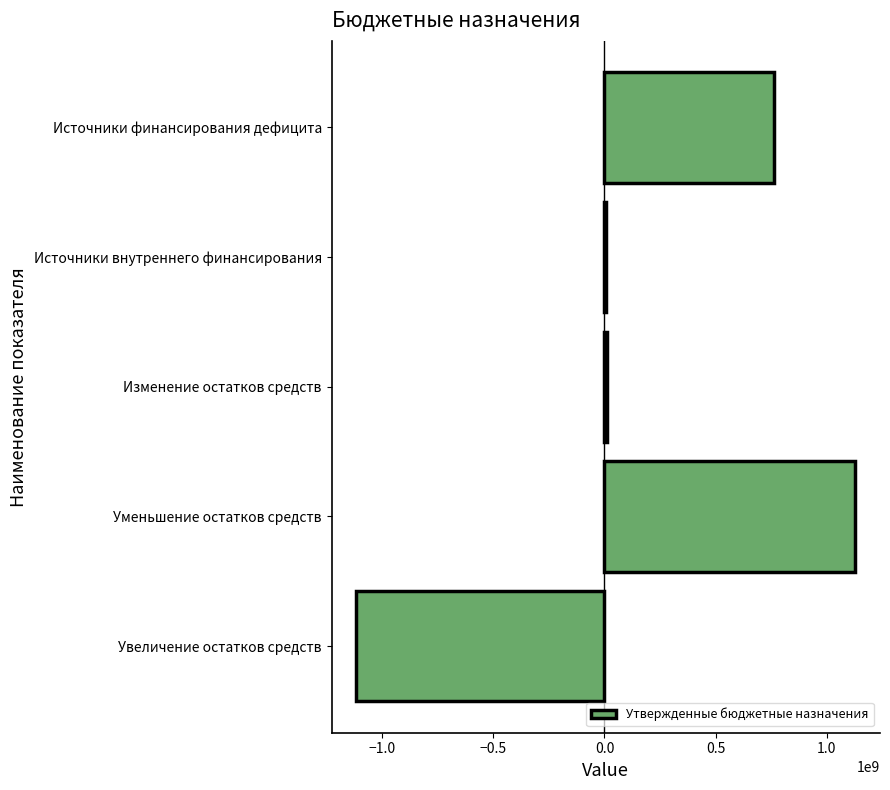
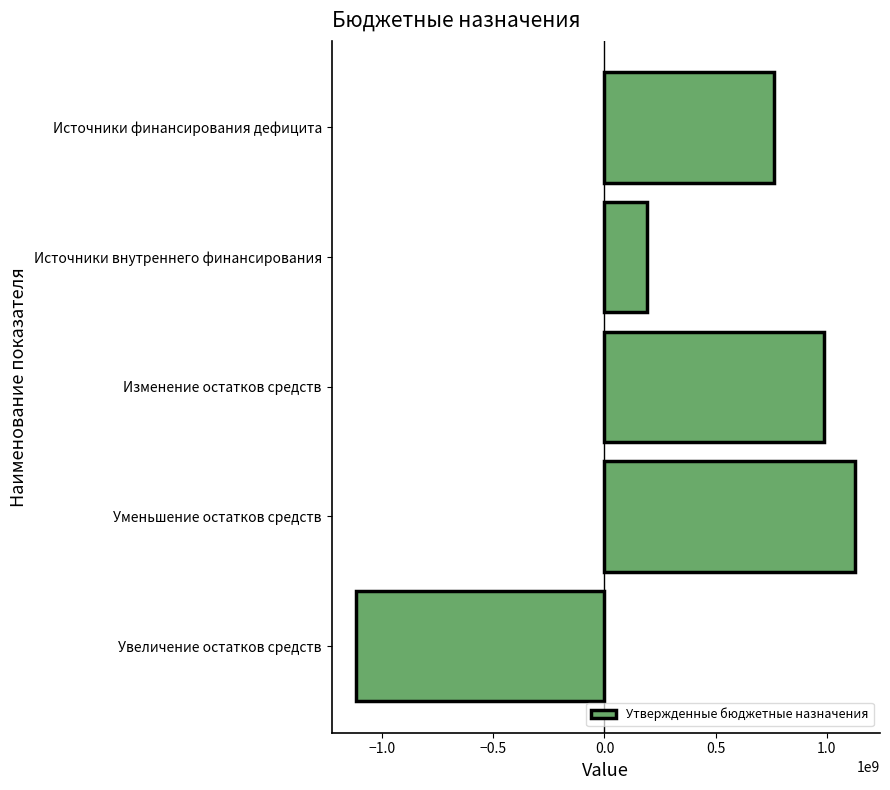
  {
    "Источники финансирования дефицита": 760000000,
-   "Источники внутреннего финансирования": 10000000,
-   "Изменение остатков средств": 10000000,
+   "Источники внутреннего финансирования": 190000000,
+   "Изменение остатков средств": 990000000,
    "Уменьшение остатков средств": 1130000000,
    "Увеличение остатков средств": -1120000000
  }
